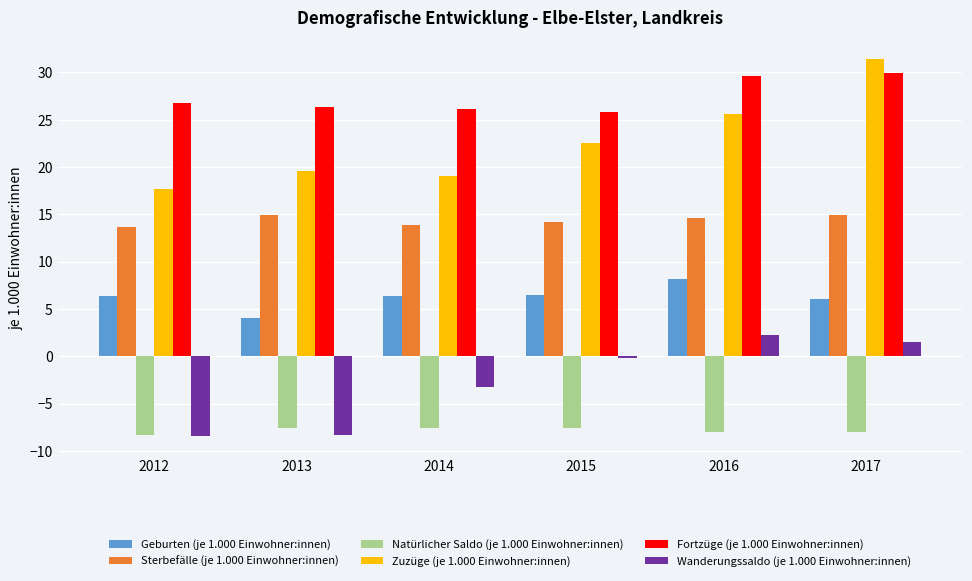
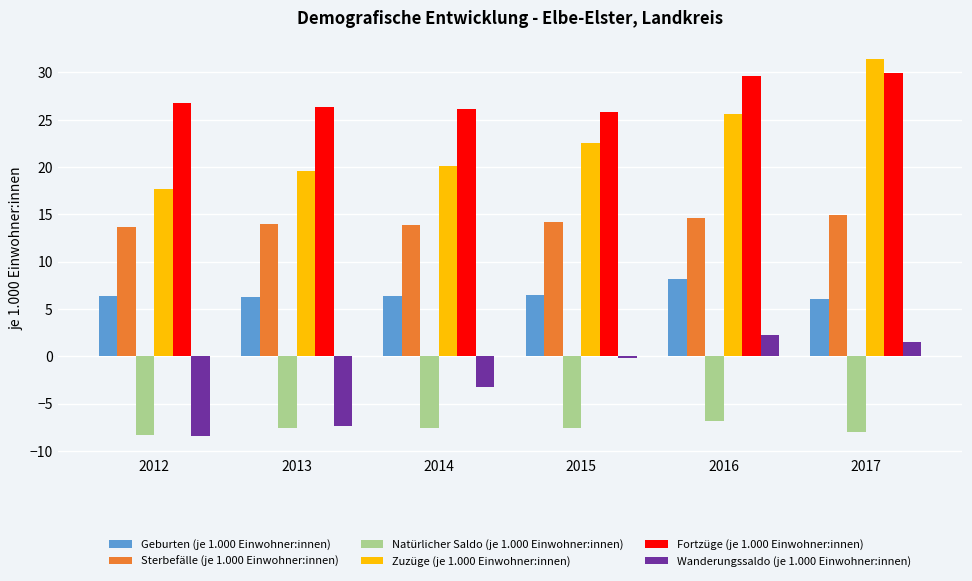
  {
    "Geburten (je 1.000 Einwohner:innen)": {
      "2012": 6,
-     "2013": 4,
+     "2013": 6,
      "2014": 6,
      "2015": 7,
      "2016": 8,
      "2017": 6
    },
    "Sterbefälle (je 1.000 Einwohner:innen)": {
      "2012": 14,
-     "2013": 15,
+     "2013": 14,
      "2014": 14,
      "2015": 14,
      "2016": 15,
      "2017": 15
    },
    "Natürlicher Saldo (je 1.000 Einwohner:innen)": {
      "2012": -8,
      "2013": -8,
      "2014": -8,
      "2015": -8,
-     "2016": -8,
+     "2016": -7,
      "2017": -8
    },
    "Zuzüge (je 1.000 Einwohner:innen)": {
      "2012": 18,
      "2013": 20,
-     "2014": 19,
+     "2014": 20,
      "2015": 23,
      "2016": 26,
      "2017": 31
    },
    "Fortzüge (je 1.000 Einwohner:innen)": {
      "2012": 27,
      "2013": 26,
      "2014": 26,
      "2015": 26,
      "2016": 30,
      "2017": 30
    },
    "Wanderungssaldo (je 1.000 Einwohner:innen)": {
      "2012": -8,
-     "2013": -8,
+     "2013": -7,
      "2014": -3,
      "2016": 2,
      "2017": 2
    }
  }
